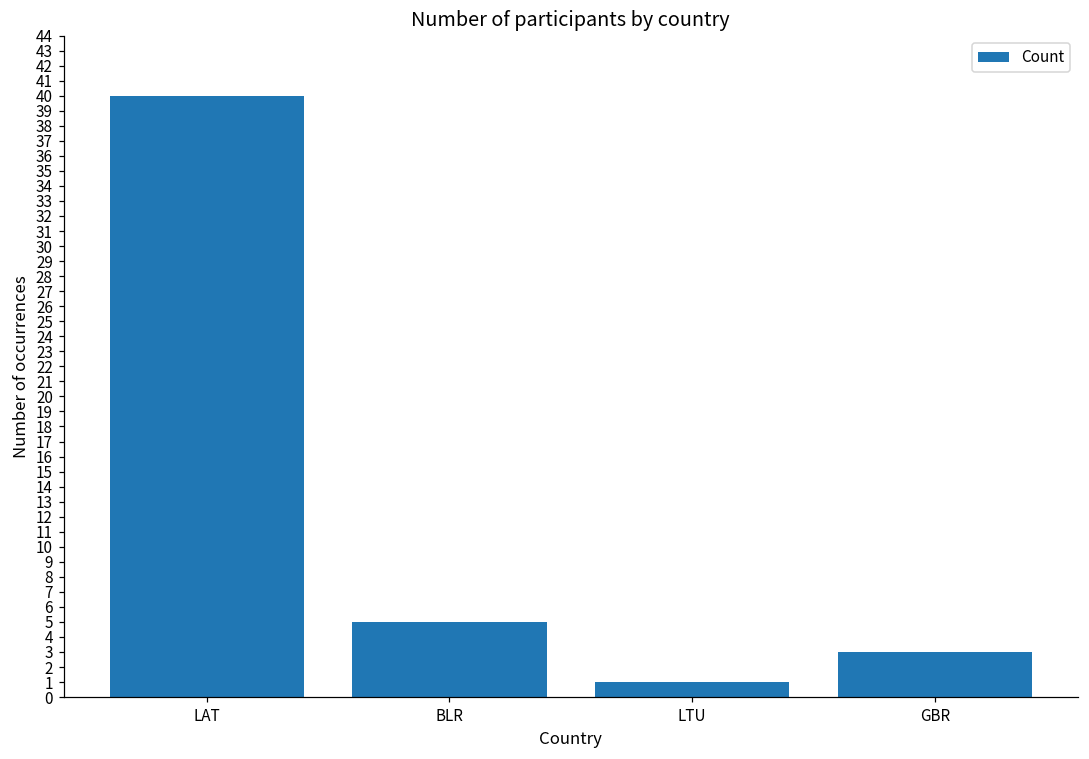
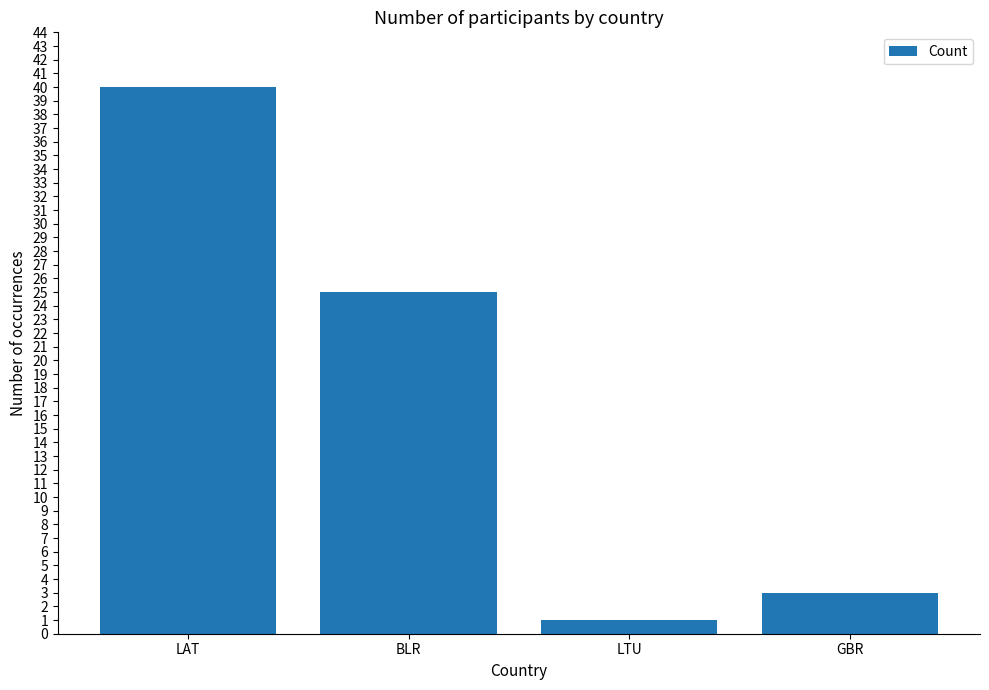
  {
    "LAT": 40,
-   "BLR": 5,
+   "BLR": 25,
    "LTU": 1,
    "GBR": 3
  }
